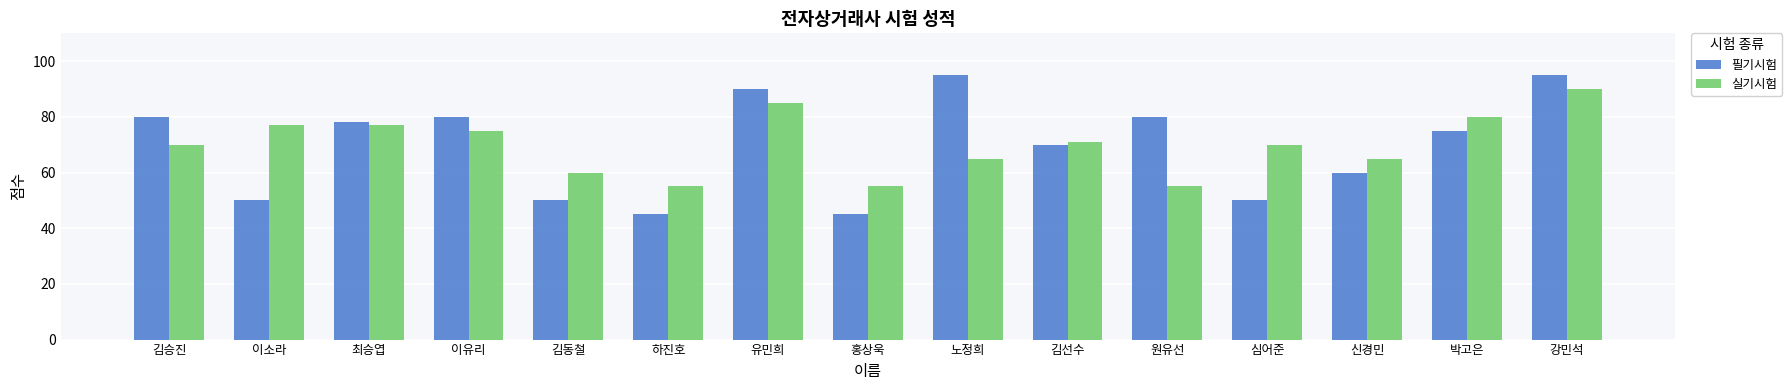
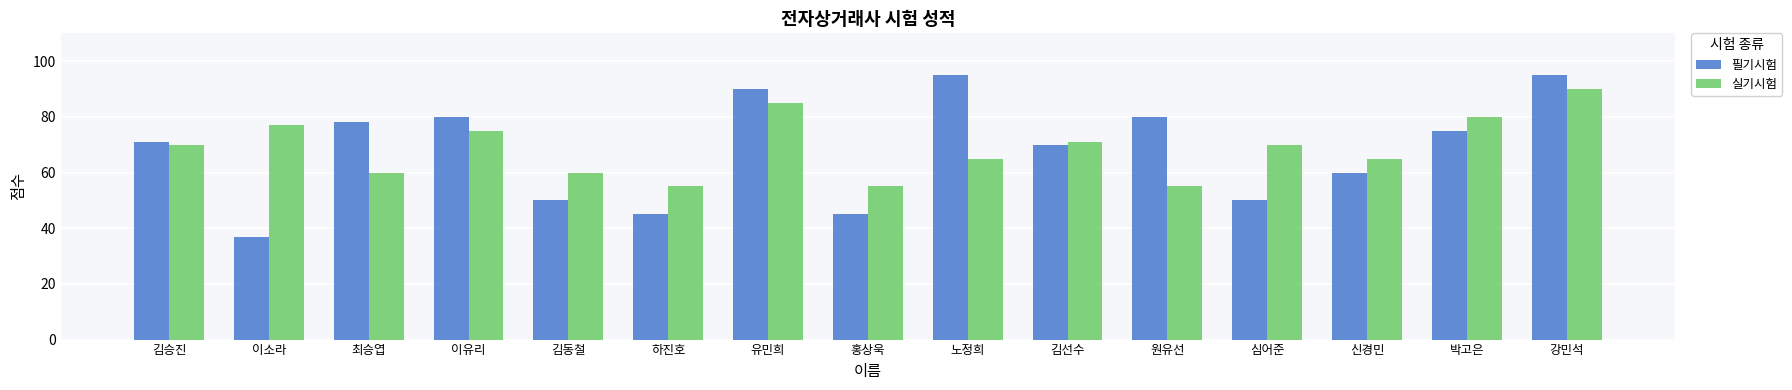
  {
    "필기시험": {
-     "김승진": 80,
-     "이소라": 50,
+     "김승진": 71,
+     "이소라": 37,
      "최승엽": 78,
      "이유리": 80,
      "김동철": 50,
      "하진호": 45,
      "유민희": 90,
      "홍상욱": 45,
      "노정희": 95,
      "김선수": 70,
      "원유선": 80,
      "심어준": 50,
      "신경민": 60,
      "박고은": 75,
      "강민석": 95
    },
    "실기시험": {
      "김승진": 70,
      "이소라": 77,
-     "최승엽": 77,
+     "최승엽": 60,
      "이유리": 75,
      "김동철": 60,
      "하진호": 55,
      "유민희": 85,
      "홍상욱": 55,
      "노정희": 65,
      "김선수": 71,
      "원유선": 55,
      "심어준": 70,
      "신경민": 65,
      "박고은": 80,
      "강민석": 90
    }
  }
